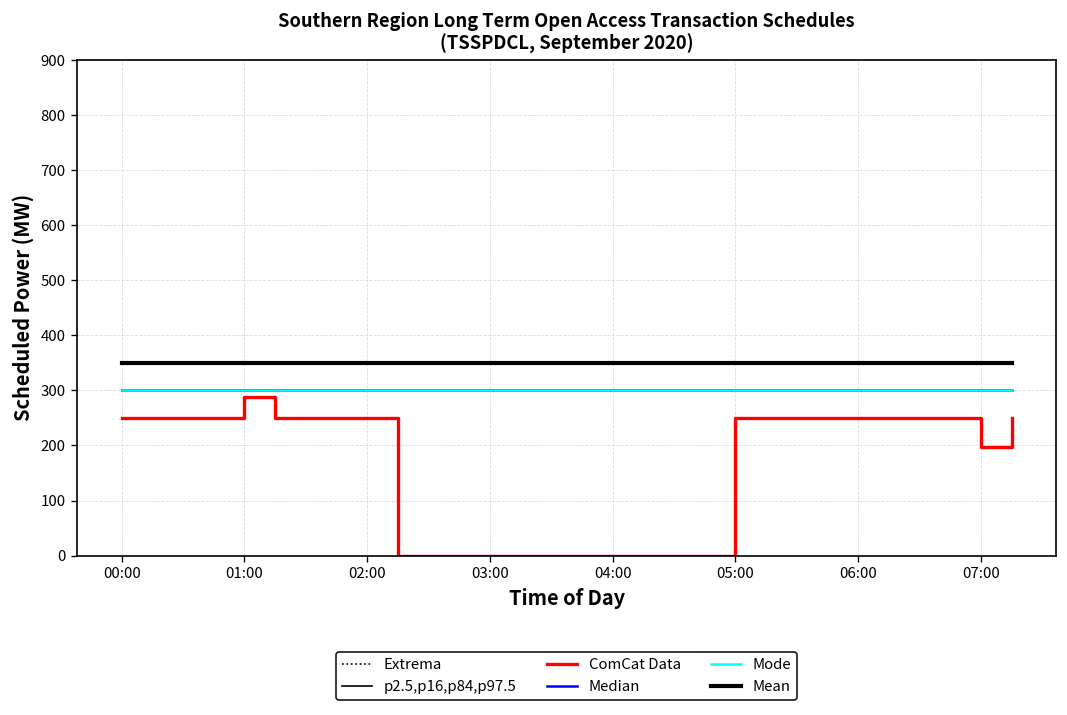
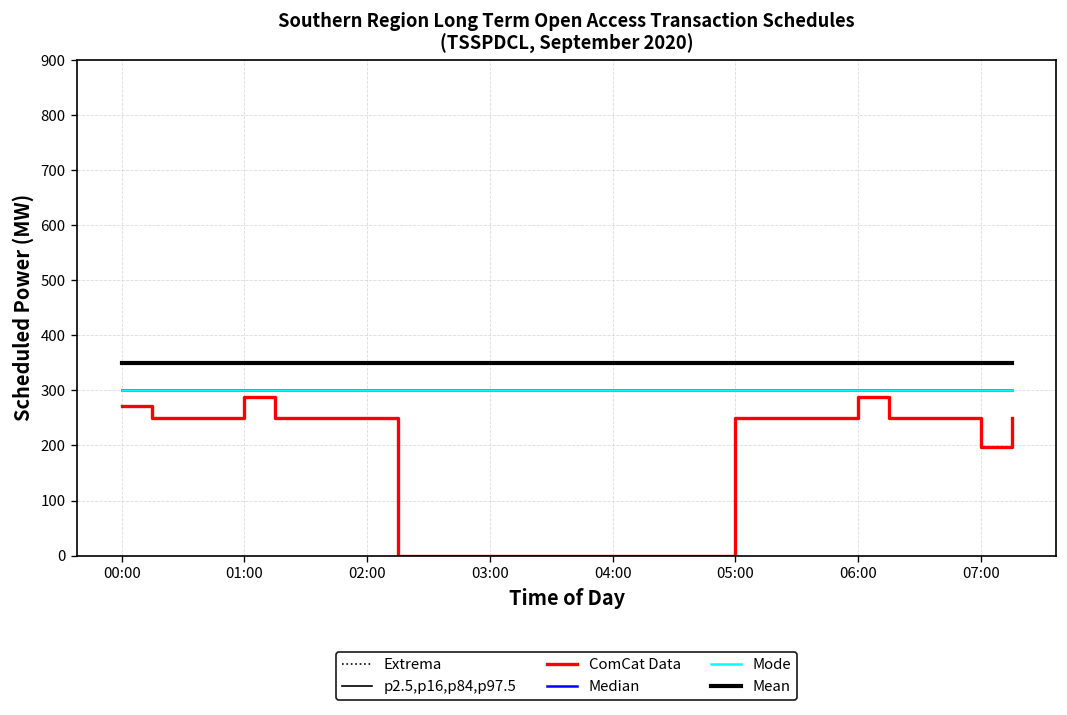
  {
    "Mean": {
      "00:00": 350,
      "01:00": 350,
      "02:00": 350,
      "03:00": 350,
      "04:00": 350,
      "05:00": 350,
      "06:00": 350,
      "07:00": 350
    },
    "Mode": {
      "00:00": 300,
      "01:00": 300,
      "02:00": 300,
      "03:00": 300,
      "04:00": 300,
      "05:00": 300,
      "06:00": 300,
      "07:00": 300
    },
    "ComCat Data": {
-     "00:00": 250,
+     "00:00": 270,
      "01:00": 290,
      "02:00": 250,
      "03:00": 0,
      "04:00": 0,
      "05:00": 250,
-     "06:00": 250,
+     "06:00": 290,
      "07:00": 200
    }
  }
